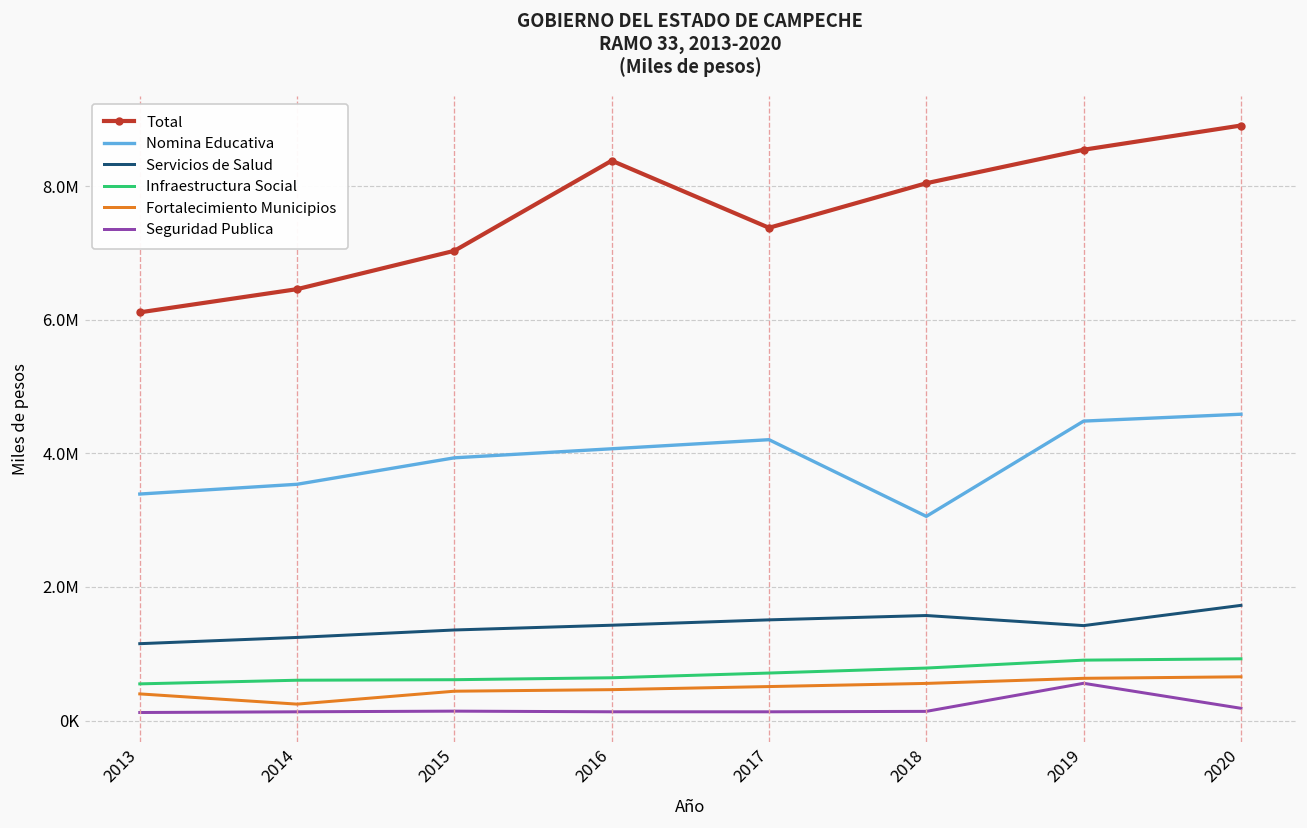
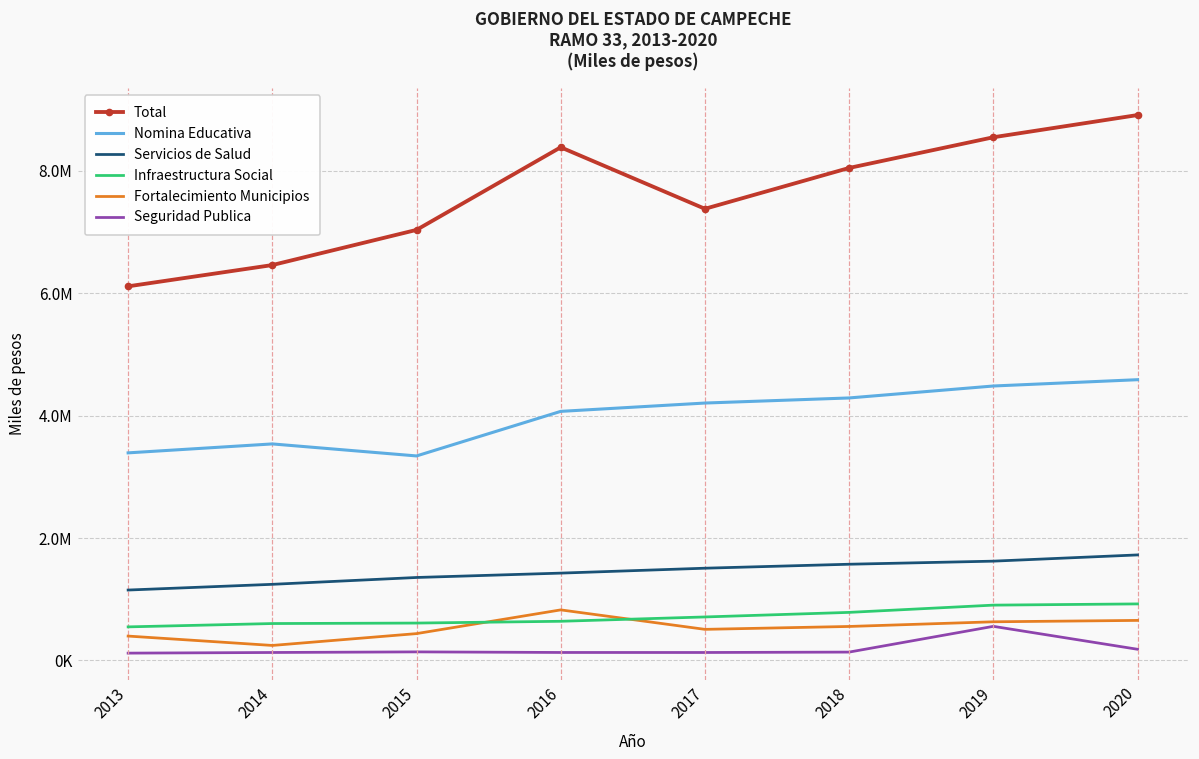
  {
    "Total": {
      "2013": 6100000,
      "2014": 6500000,
      "2015": 7000000,
      "2016": 8400000,
      "2017": 7400000,
      "2018": 8000000,
      "2019": 8500000,
      "2020": 8900000
    },
    "Nomina Educativa": {
      "2013": 3400000,
      "2014": 3500000,
-     "2015": 3900000,
+     "2015": 3300000,
      "2016": 4100000,
      "2017": 4200000,
-     "2018": 3100000,
+     "2018": 4300000,
      "2019": 4500000,
      "2020": 4600000
    },
    "Servicios de Salud": {
      "2013": 1200000,
      "2014": 1200000,
      "2015": 1400000,
      "2016": 1400000,
      "2017": 1500000,
      "2018": 1600000,
-     "2019": 1400000,
+     "2019": 1600000,
      "2020": 1700000
    },
    "Infraestructura Social": {
      "2013": 500000,
      "2014": 600000,
      "2015": 600000,
      "2016": 600000,
      "2017": 700000,
      "2018": 800000,
      "2019": 900000,
      "2020": 900000
    },
    "Fortalecimiento Municipios": {
      "2013": 400000,
      "2014": 200000,
      "2015": 400000,
-     "2016": 500000,
+     "2016": 800000,
      "2017": 500000,
      "2018": 600000,
      "2019": 600000,
      "2020": 700000
    },
    "Seguridad Publica": {
      "2013": 100000,
      "2014": 100000,
      "2015": 100000,
      "2016": 100000,
      "2017": 100000,
      "2018": 100000,
      "2019": 600000,
      "2020": 200000
    }
  }
